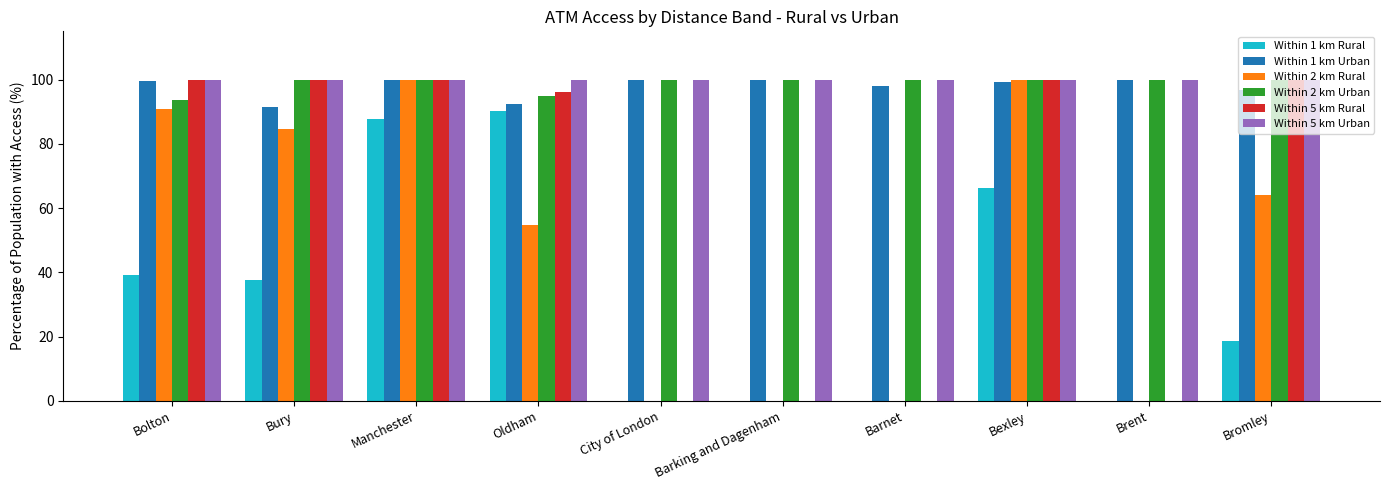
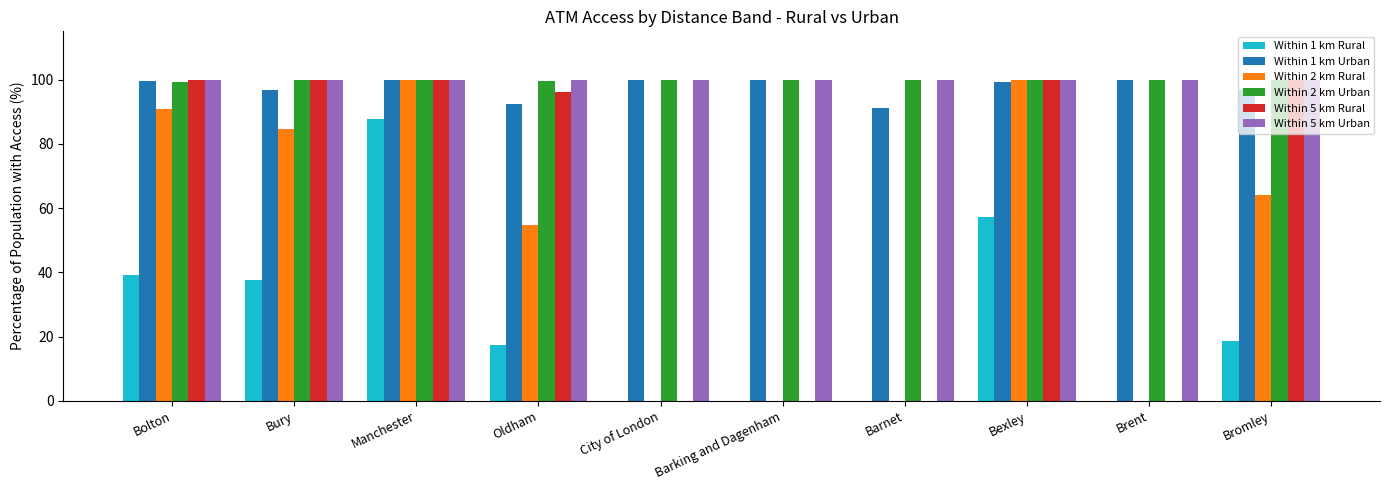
  {
    "Within 1 km Rural": {
      "Bolton": 39,
      "Bury": 38,
      "Manchester": 88,
-     "Oldham": 90,
+     "Oldham": 17,
      "City of London": 0,
      "Barking and Dagenham": 0,
      "Barnet": 0,
-     "Bexley": 66,
+     "Bexley": 57,
      "Brent": 0,
      "Bromley": 19
    },
    "Within 1 km Urban": {
      "Bolton": 99,
-     "Bury": 92,
+     "Bury": 97,
      "Manchester": 100,
      "Oldham": 93,
      "City of London": 100,
      "Barking and Dagenham": 100,
-     "Barnet": 98,
+     "Barnet": 91,
      "Bexley": 99,
      "Brent": 100
    },
    "Within 2 km Rural": {
      "Bolton": 91,
      "Bury": 85,
      "Manchester": 100,
      "Oldham": 55,
      "City of London": 0,
      "Barking and Dagenham": 0,
      "Barnet": 0,
      "Bexley": 100,
      "Brent": 0,
      "Bromley": 64
    },
    "Within 2 km Urban": {
-     "Bolton": 94,
+     "Bolton": 99,
      "Bury": 100,
      "Manchester": 100,
-     "Oldham": 95,
+     "Oldham": 100,
      "City of London": 100,
      "Barking and Dagenham": 100,
      "Barnet": 100,
      "Bexley": 100,
      "Brent": 100
    },
    "Within 5 km Rural": {
      "Bolton": 100,
      "Bury": 100,
      "Manchester": 100,
      "Oldham": 96,
      "City of London": 0,
      "Barking and Dagenham": 0,
      "Barnet": 0,
      "Bexley": 100,
      "Brent": 0
    },
    "Within 5 km Urban": {
      "Bolton": 100,
      "Bury": 100,
      "Manchester": 100,
      "Oldham": 100,
      "City of London": 100,
      "Barking and Dagenham": 100,
      "Barnet": 100,
      "Bexley": 100,
      "Brent": 100
    }
  }
